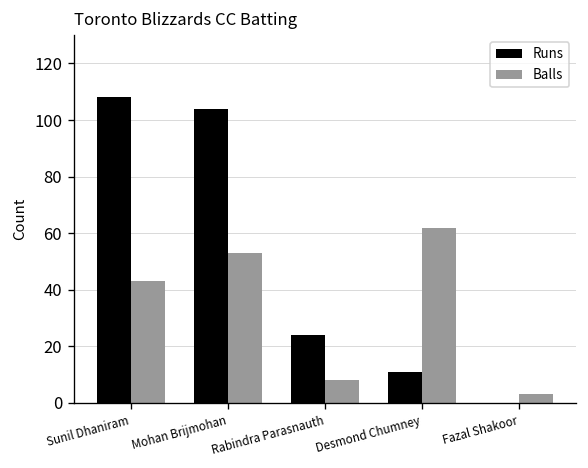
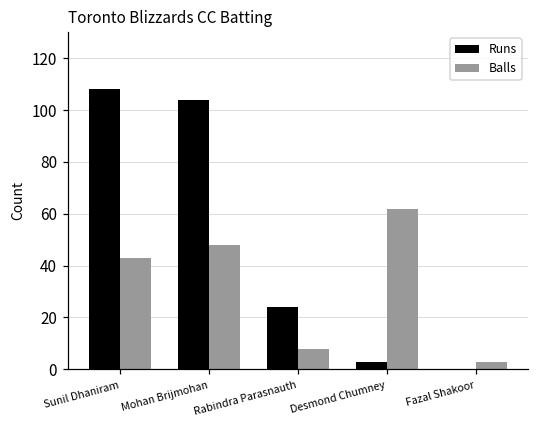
  {
    "Runs": {
      "Sunil Dhaniram": 108,
      "Mohan Brijmohan": 104,
      "Rabindra Parasnauth": 24,
-     "Desmond Chumney": 11,
+     "Desmond Chumney": 3,
      "Fazal Shakoor": 0
    },
    "Balls": {
      "Sunil Dhaniram": 43,
-     "Mohan Brijmohan": 53,
+     "Mohan Brijmohan": 48,
      "Rabindra Parasnauth": 8,
      "Desmond Chumney": 62,
      "Fazal Shakoor": 3
    }
  }
